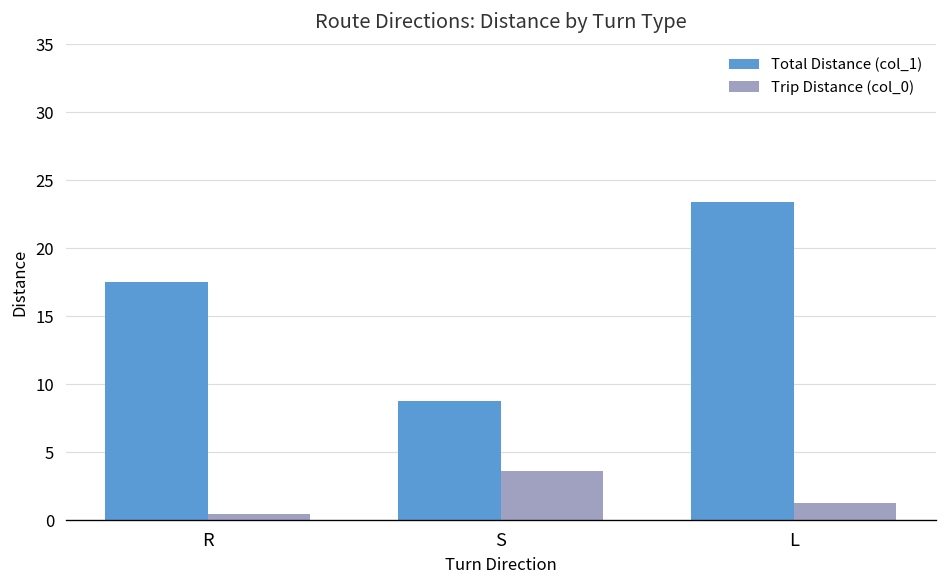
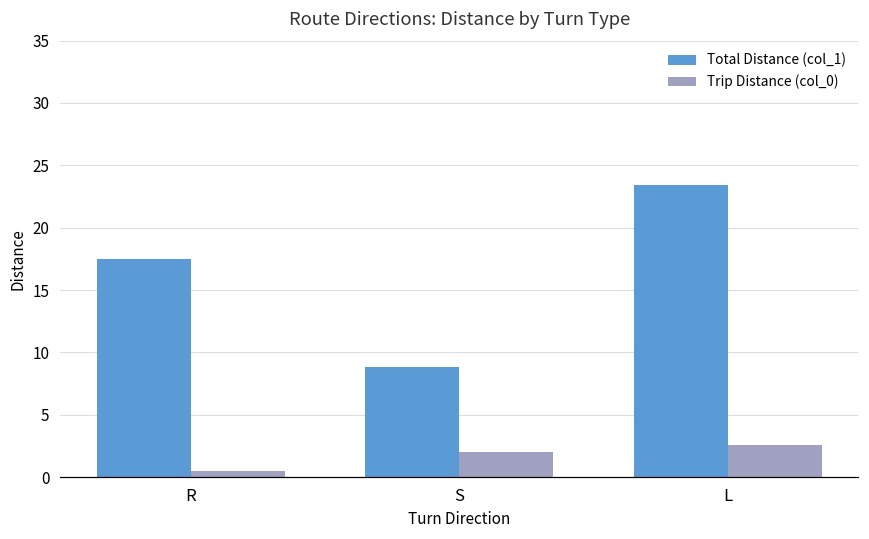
  {
    "Total Distance (col_1)": {
      "R": 17.5,
      "S": 8.8,
      "L": 23.4
    },
    "Trip Distance (col_0)": {
      "R": 0.5,
-     "S": 3.6,
-     "L": 1.3
+     "S": 2.0,
+     "L": 2.6
    }
  }
